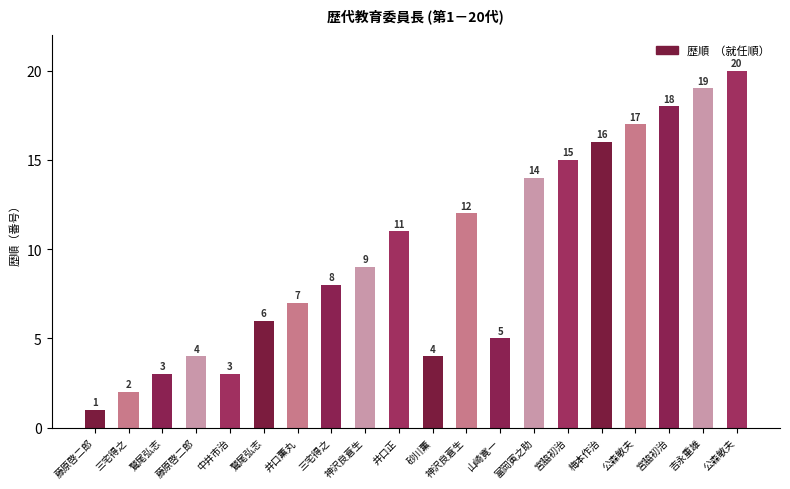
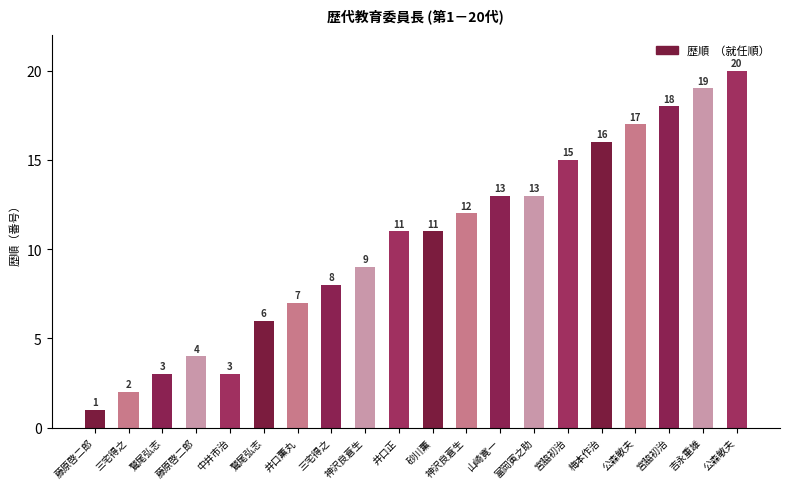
  {
    "中井市治": 3,
    "井口薫丸": 7,
    "井口正": 11,
-   "砂川薫": 4,
-   "山崎寛一": 5,
-   "富岡寅之助": 14,
+   "砂川薫": 11,
+   "山崎寛一": 13,
+   "富岡寅之助": 13,
    "梅本作治": 16,
    "吉永重雄": 19
  }
